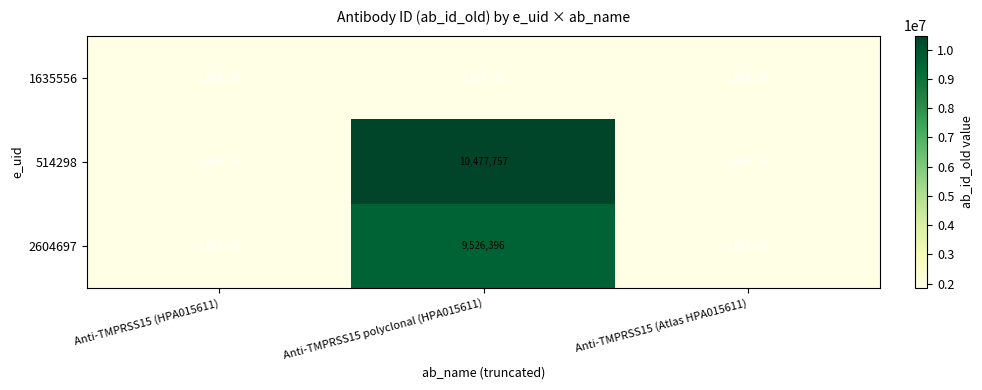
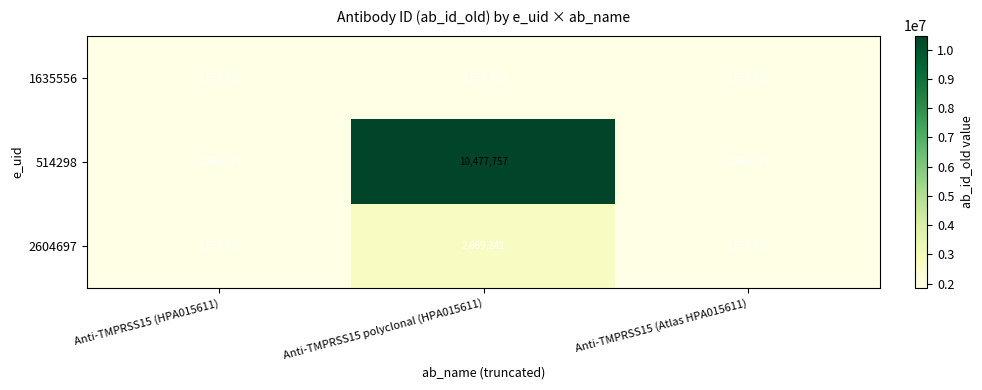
  {
    "514298": {
      "Anti-TMPRSS15 polyclonal (HPA015611)": "10,477,757"
    },
    "2604697": {
-     "Anti-TMPRSS15 polyclonal (HPA015611)": "9,526,396"
+     "Anti-TMPRSS15 polyclonal (HPA015611)": "2,669,241"
    }
  }
